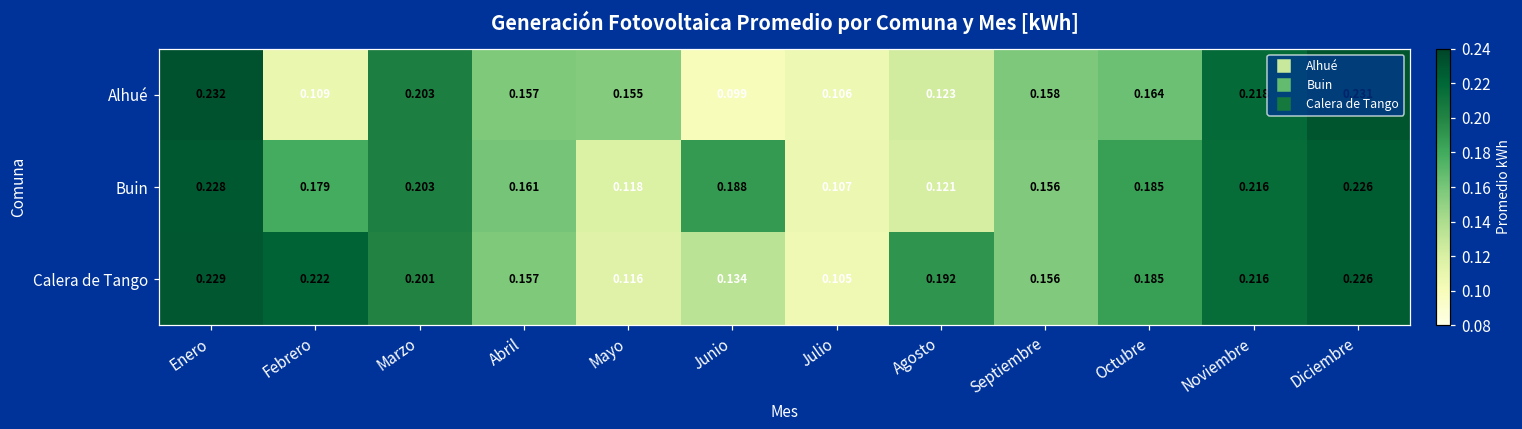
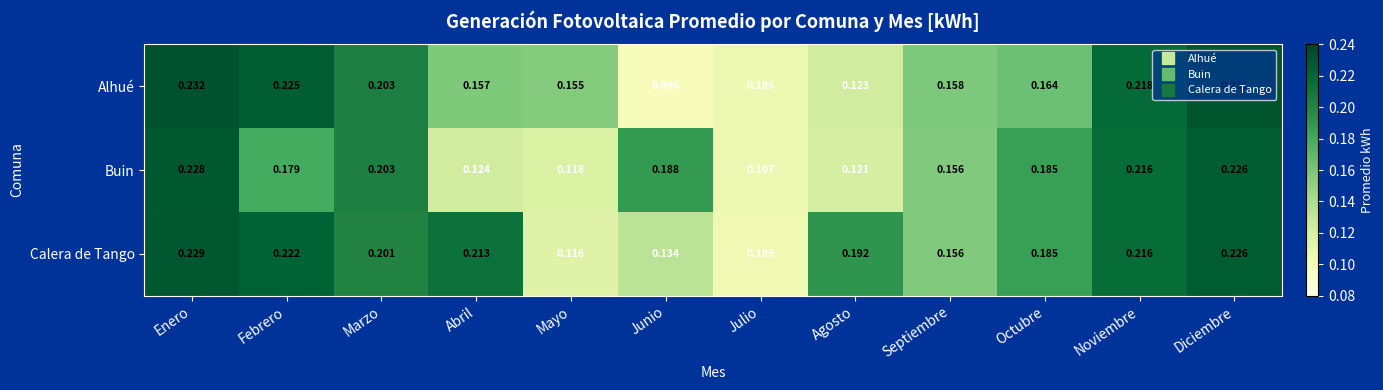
  {
    "Alhué": {
      "Enero": 0.232,
-     "Febrero": 0.109,
+     "Febrero": 0.225,
      "Marzo": 0.203,
      "Abril": 0.157,
      "Mayo": 0.155,
      "Junio": 0.099,
      "Julio": 0.106,
      "Agosto": 0.123,
      "Septiembre": 0.158,
      "Octubre": 0.164
    },
    "Buin": {
      "Enero": 0.228,
      "Febrero": 0.179,
      "Marzo": 0.203,
-     "Abril": 0.161,
+     "Abril": 0.124,
      "Mayo": 0.118,
      "Junio": 0.188,
      "Julio": 0.107,
      "Agosto": 0.121,
      "Septiembre": 0.156,
      "Octubre": 0.185,
      "Noviembre": 0.216,
      "Diciembre": 0.226
    },
    "Calera de Tango": {
      "Enero": 0.229,
      "Febrero": 0.222,
      "Marzo": 0.201,
-     "Abril": 0.157,
+     "Abril": 0.213,
      "Mayo": 0.116,
      "Junio": 0.134,
      "Julio": 0.105,
      "Agosto": 0.192,
      "Septiembre": 0.156,
      "Octubre": 0.185,
      "Noviembre": 0.216,
      "Diciembre": 0.226
    }
  }
